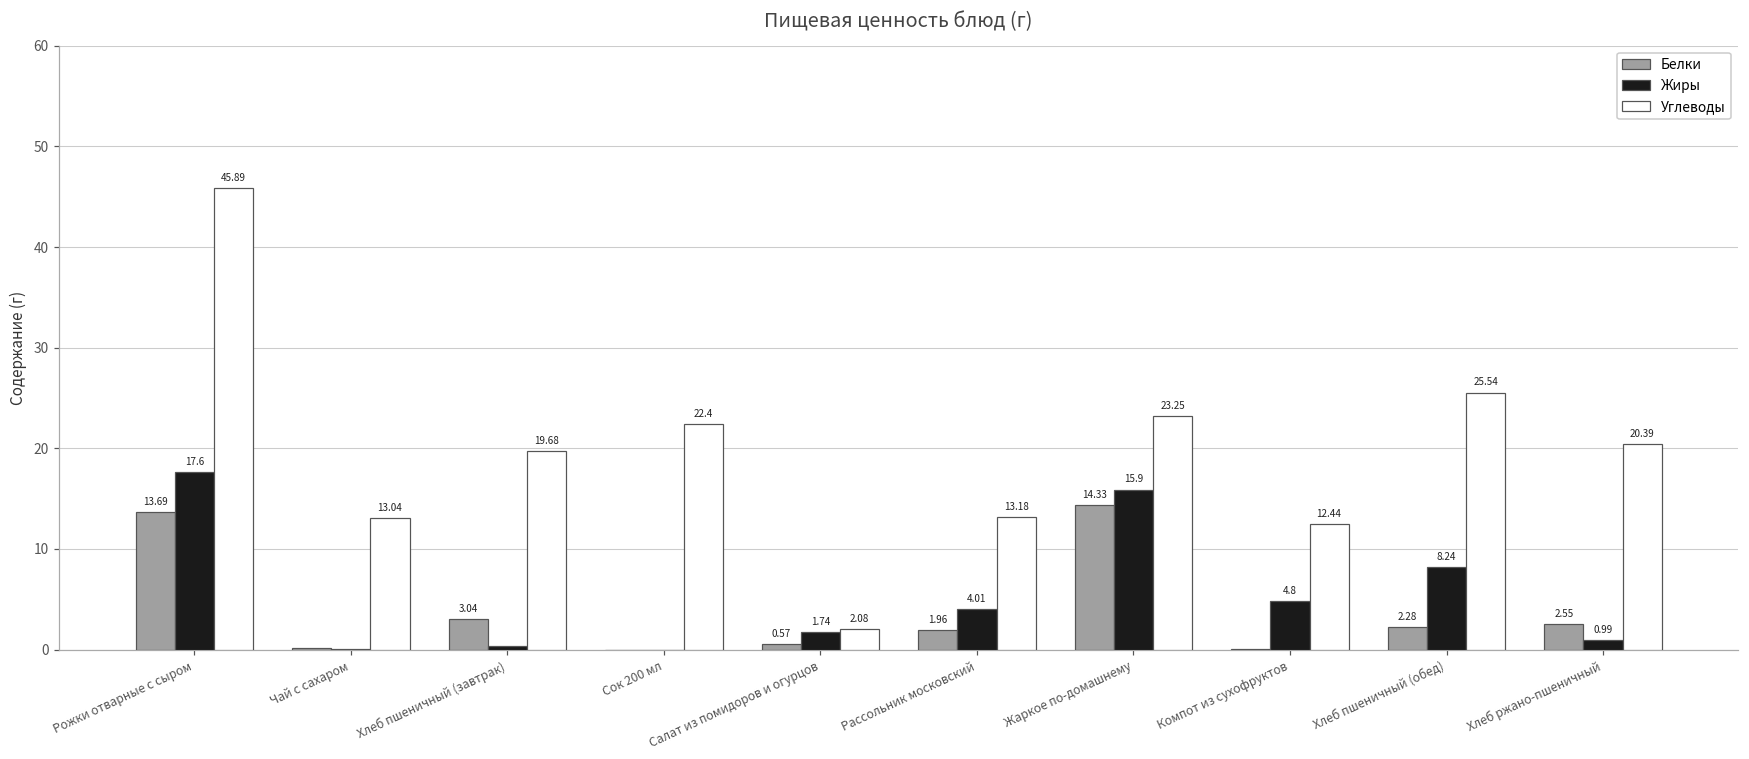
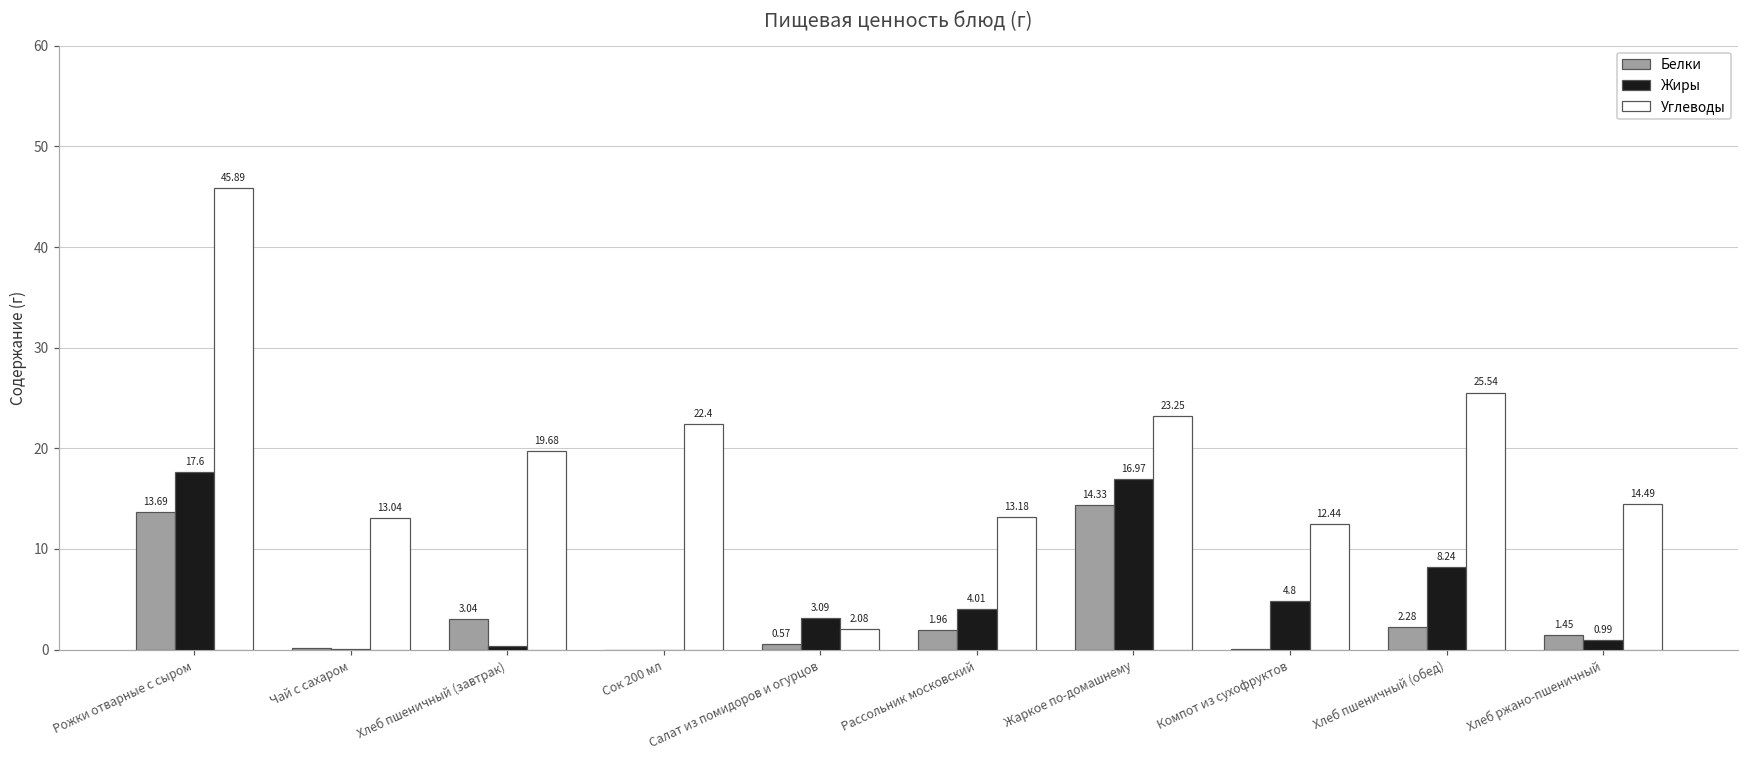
  {
    "Белки": {
      "Рожки отварные с сыром": 13.69,
      "Хлеб пшеничный (завтрак)": 3.04,
      "Салат из помидоров и огурцов": 0.57,
      "Рассольник московский": 1.96,
      "Жаркое по-домашнему": 14.33,
      "Хлеб пшеничный (обед)": 2.28,
-     "Хлеб ржано-пшеничный": 2.55
+     "Хлеб ржано-пшеничный": 1.45
    },
    "Жиры": {
      "Рожки отварные с сыром": 17.6,
-     "Салат из помидоров и огурцов": 1.74,
+     "Салат из помидоров и огурцов": 3.09,
      "Рассольник московский": 4.01,
-     "Жаркое по-домашнему": 15.9,
+     "Жаркое по-домашнему": 16.97,
      "Компот из сухофруктов": 4.8,
      "Хлеб пшеничный (обед)": 8.24,
      "Хлеб ржано-пшеничный": 0.99
    },
    "Углеводы": {
      "Рожки отварные с сыром": 45.89,
      "Чай с сахаром": 13.04,
      "Хлеб пшеничный (завтрак)": 19.68,
      "Сок 200 мл": 22.4,
      "Салат из помидоров и огурцов": 2.08,
      "Рассольник московский": 13.18,
      "Жаркое по-домашнему": 23.25,
      "Компот из сухофруктов": 12.44,
      "Хлеб пшеничный (обед)": 25.54,
-     "Хлеб ржано-пшеничный": 20.39
+     "Хлеб ржано-пшеничный": 14.49
    }
  }
